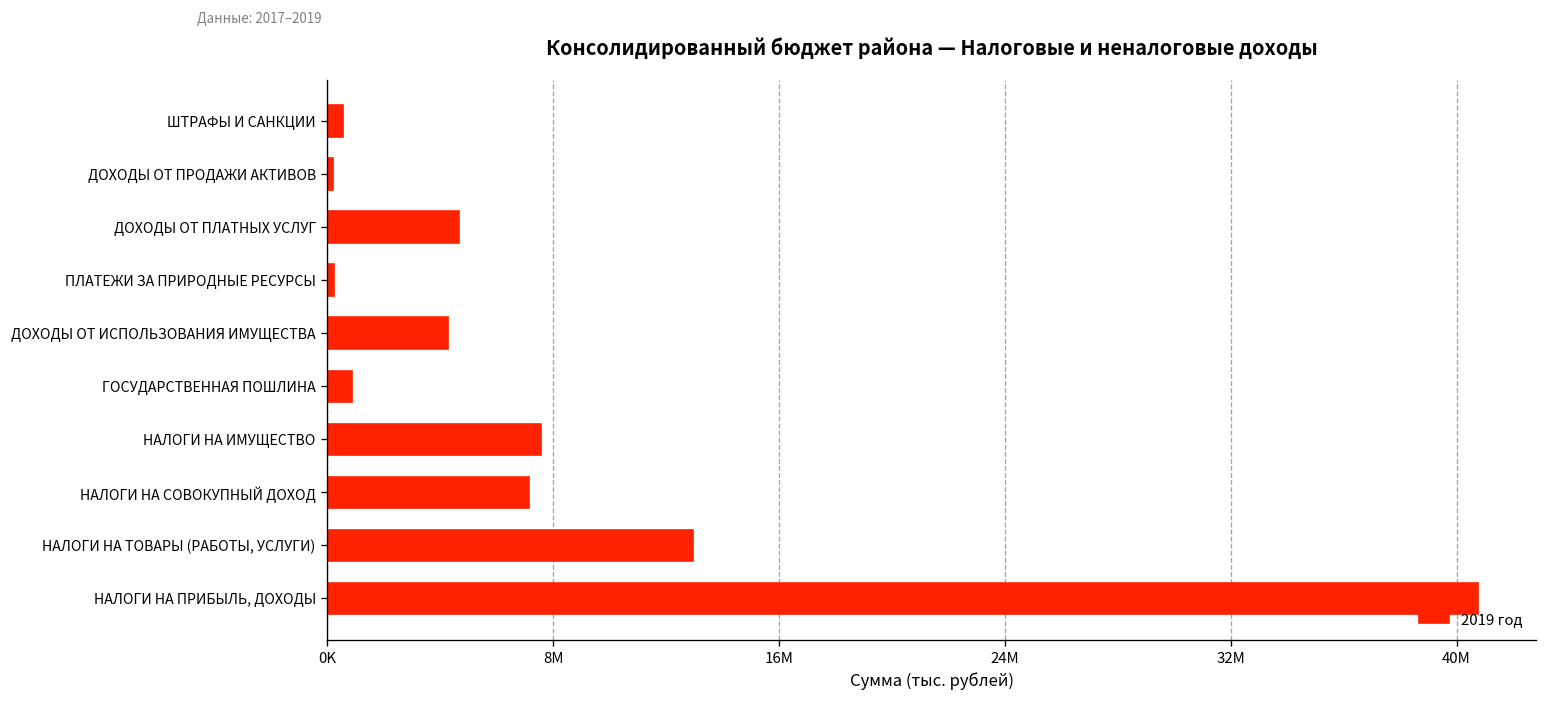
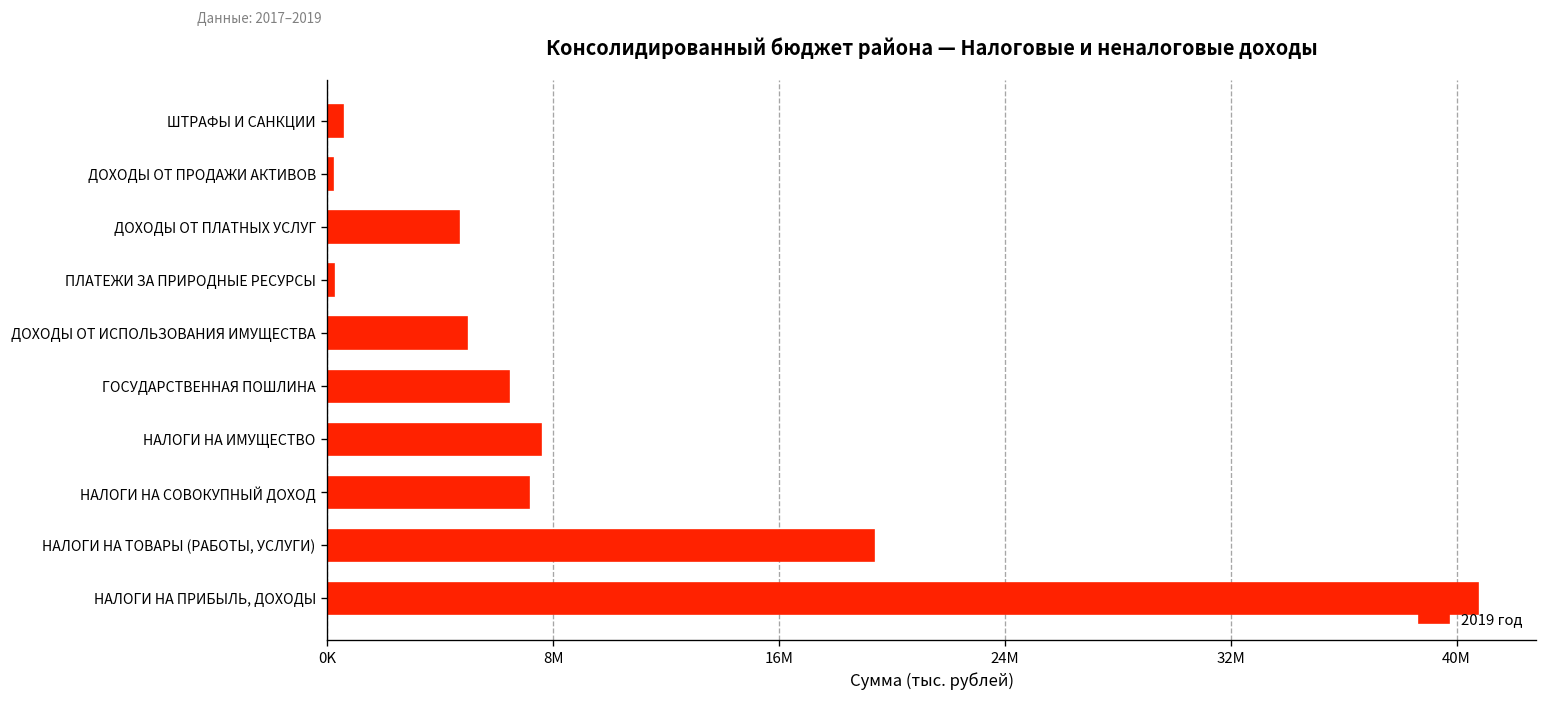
  {
    "ШТРАФЫ И САНКЦИИ": 500000,
    "ДОХОДЫ ОТ ПРОДАЖИ АКТИВОВ": 200000,
    "ДОХОДЫ ОТ ПЛАТНЫХ УСЛУГ": 4700000,
    "ПЛАТЕЖИ ЗА ПРИРОДНЫЕ РЕСУРСЫ": 200000,
-   "ДОХОДЫ ОТ ИСПОЛЬЗОВАНИЯ ИМУЩЕСТВА": 4300000,
-   "ГОСУДАРСТВЕННАЯ ПОШЛИНА": 900000,
+   "ДОХОДЫ ОТ ИСПОЛЬЗОВАНИЯ ИМУЩЕСТВА": 4900000,
+   "ГОСУДАРСТВЕННАЯ ПОШЛИНА": 6400000,
    "НАЛОГИ НА ИМУЩЕСТВО": 7600000,
    "НАЛОГИ НА СОВОКУПНЫЙ ДОХОД": 7100000,
-   "НАЛОГИ НА ТОВАРЫ (РАБОТЫ, УСЛУГИ)": 13000000,
+   "НАЛОГИ НА ТОВАРЫ (РАБОТЫ, УСЛУГИ)": 19400000,
    "НАЛОГИ НА ПРИБЫЛЬ, ДОХОДЫ": 40800000
  }
